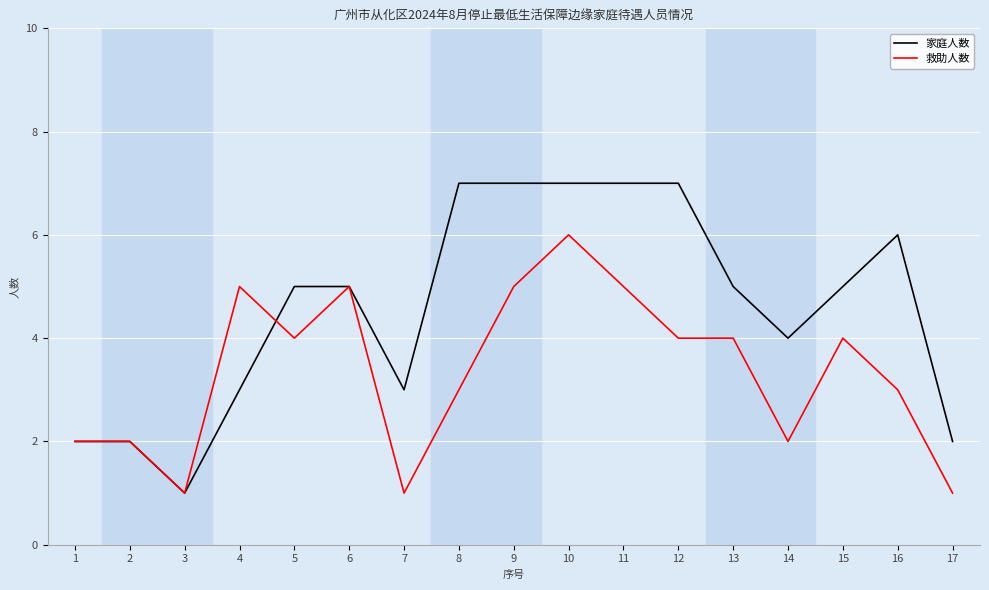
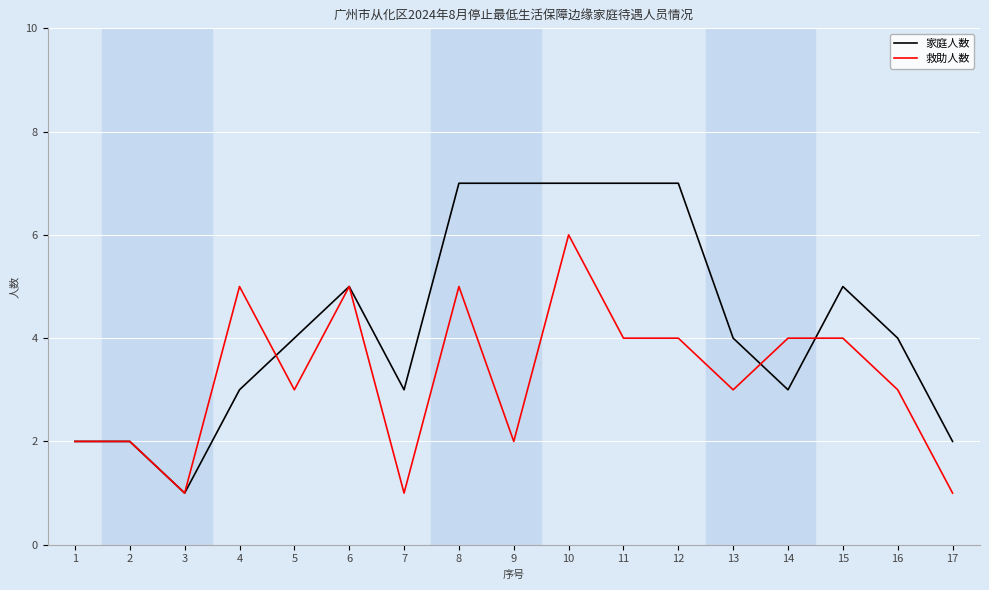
  {
    "家庭人数": {
      "4": 3,
-     "5": 5,
+     "5": 4,
      "7": 3,
      "8": 7,
      "9": 7,
      "10": 7,
      "11": 7,
      "12": 7,
-     "13": 5,
-     "14": 4,
+     "13": 4,
+     "14": 3,
      "15": 5,
-     "16": 6,
+     "16": 4,
      "17": 2
    },
    "救助人数": {
      "4": 5,
-     "5": 4,
+     "5": 3,
      "7": 1,
-     "8": 3,
-     "9": 5,
+     "8": 5,
+     "9": 2,
      "10": 6,
-     "11": 5,
+     "11": 4,
      "12": 4,
-     "13": 4,
-     "14": 2,
+     "13": 3,
+     "14": 4,
      "15": 4,
      "16": 3,
      "17": 1
    }
  }
